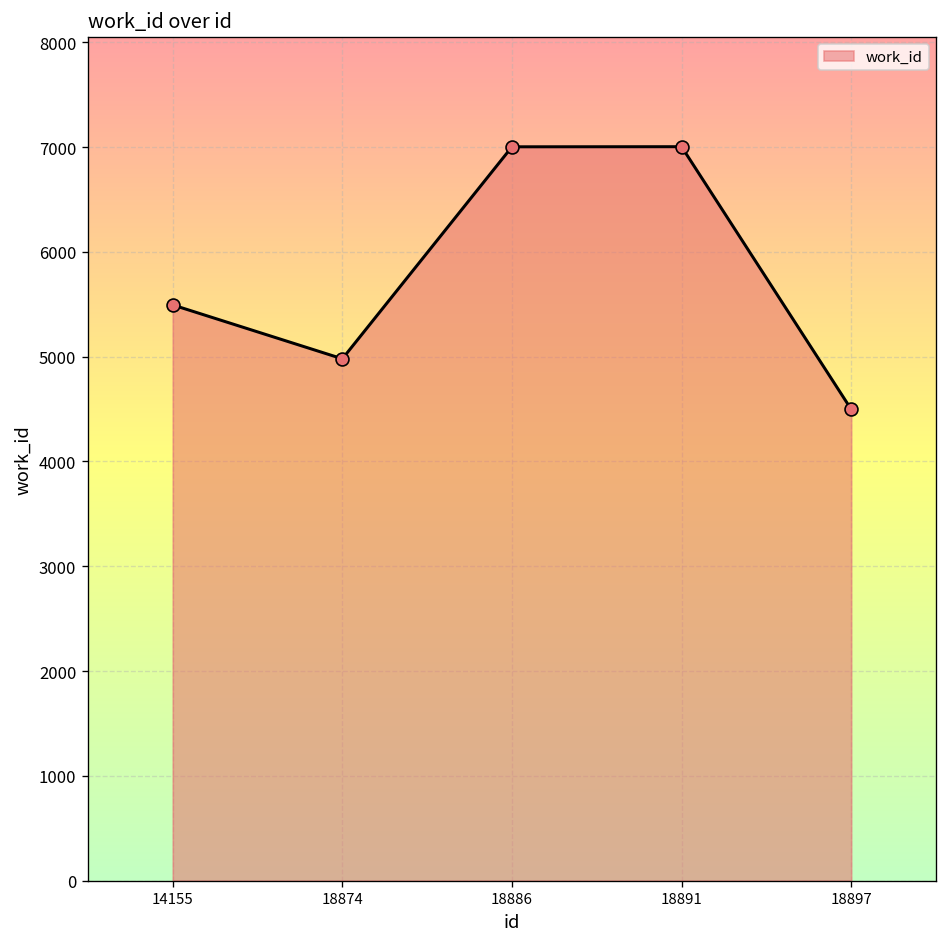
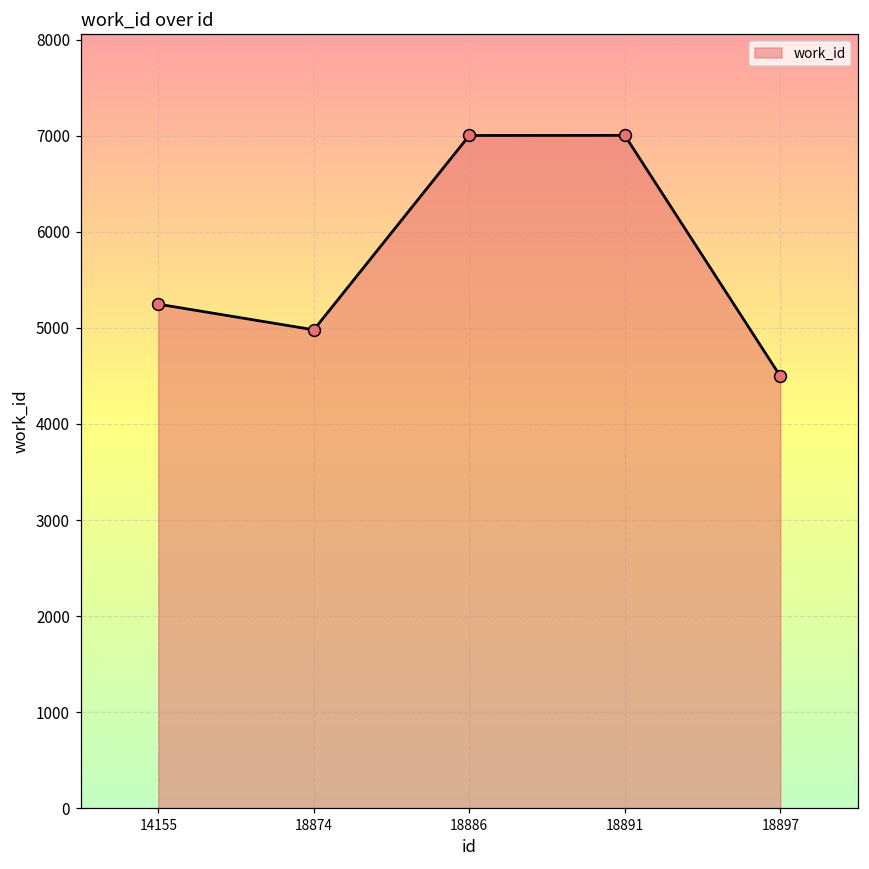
  {
-   "14155": 5500,
+   "14155": 5200,
    "18874": 5000,
    "18886": 7000,
    "18891": 7000,
    "18897": 4500
  }
